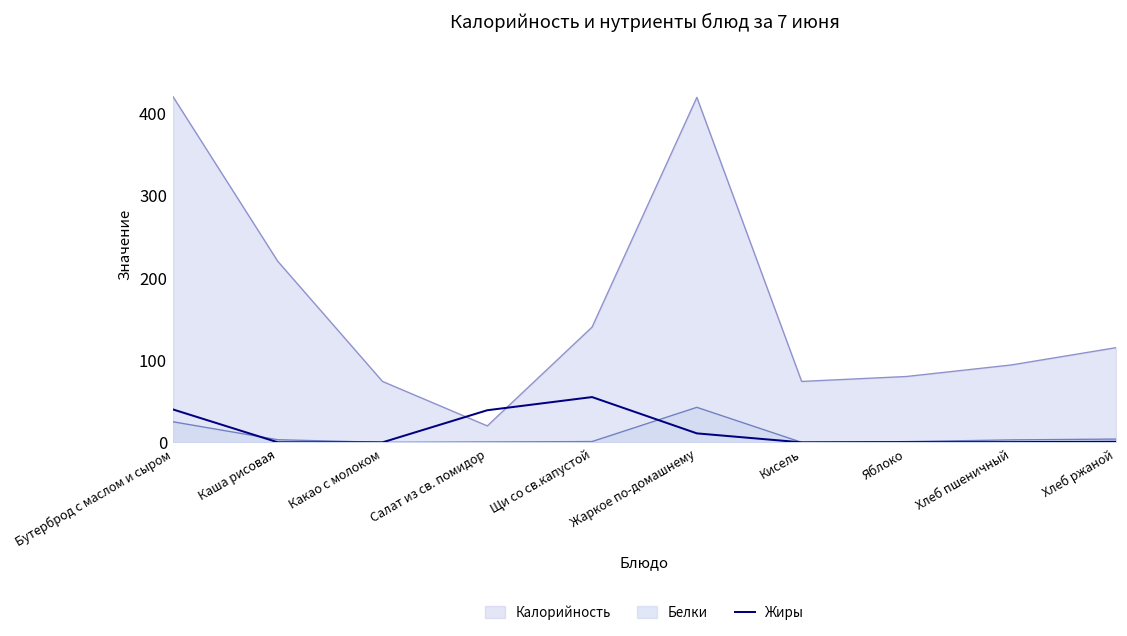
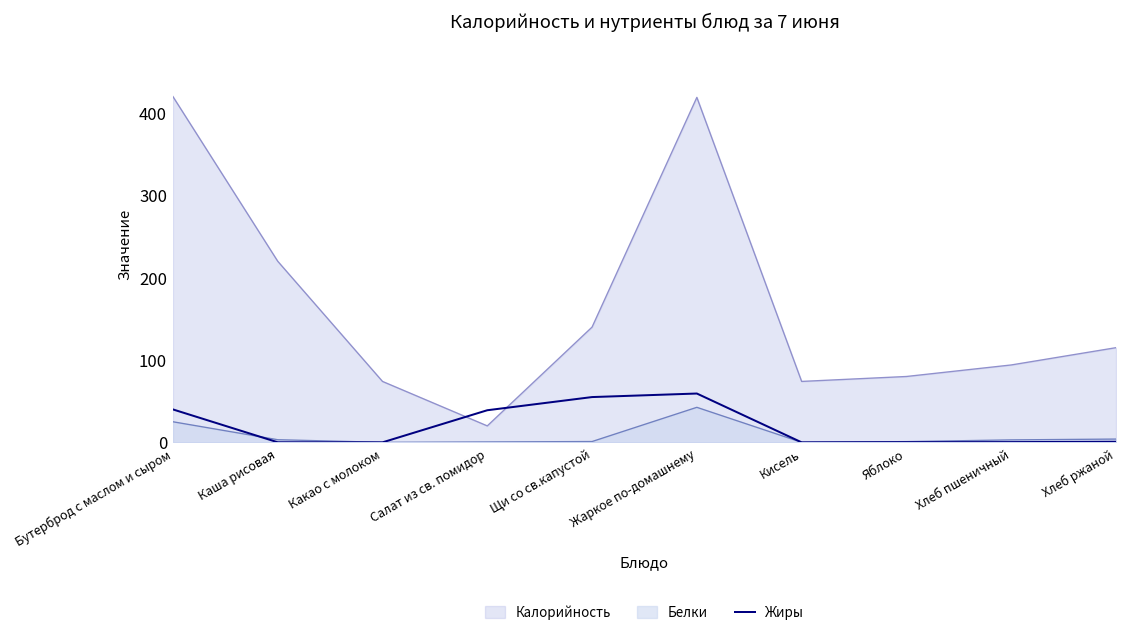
  {
    "Жиры": {
      "Бутерброд с маслом и сыром": 40,
      "Салат из св. помидор": 40,
      "Щи со св.капустой": 60,
-     "Жаркое по-домашнему": 10
+     "Жаркое по-домашнему": 60
    }
  }
